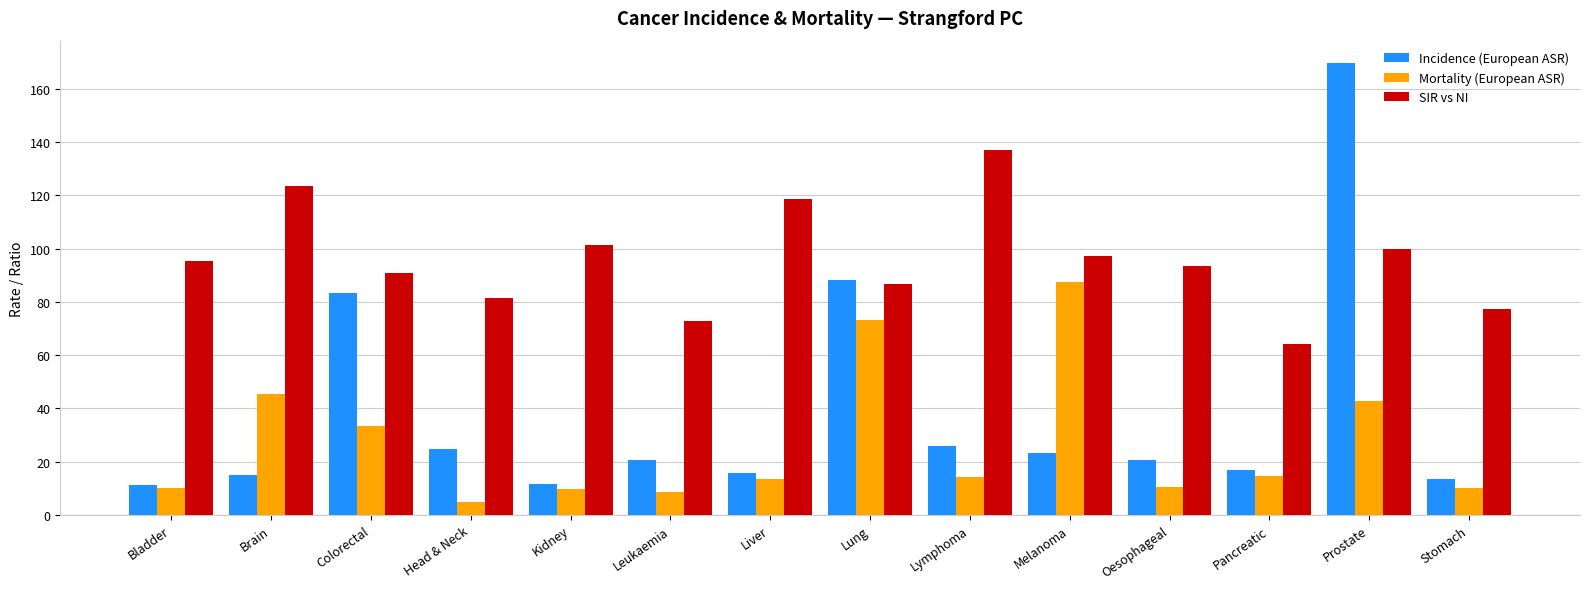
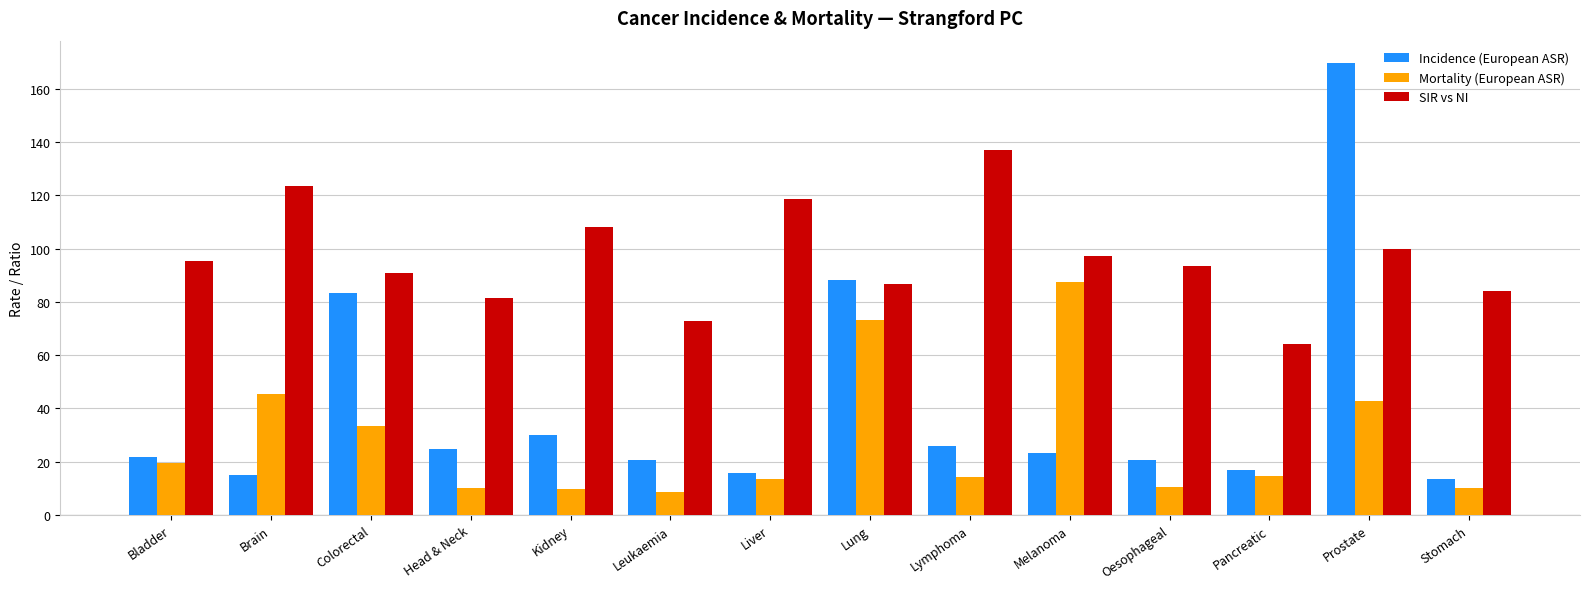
  {
    "Incidence (European ASR)": {
-     "Bladder": 11,
+     "Bladder": 22,
      "Brain": 15,
      "Colorectal": 83,
      "Head & Neck": 25,
-     "Kidney": 12,
+     "Kidney": 30,
      "Leukaemia": 21,
      "Liver": 16,
      "Lung": 88,
      "Lymphoma": 26,
      "Melanoma": 23,
      "Oesophageal": 21,
      "Pancreatic": 17,
      "Prostate": 170,
      "Stomach": 14
    },
    "Mortality (European ASR)": {
-     "Bladder": 10,
+     "Bladder": 19,
      "Brain": 46,
      "Colorectal": 33,
-     "Head & Neck": 5,
+     "Head & Neck": 10,
      "Kidney": 10,
      "Leukaemia": 9,
      "Liver": 13,
      "Lung": 73,
      "Lymphoma": 14,
      "Melanoma": 87,
      "Oesophageal": 11,
      "Pancreatic": 15,
      "Prostate": 43,
      "Stomach": 10
    },
    "SIR vs NI": {
      "Bladder": 95,
      "Brain": 124,
      "Colorectal": 91,
      "Head & Neck": 81,
-     "Kidney": 101,
+     "Kidney": 108,
      "Leukaemia": 73,
      "Liver": 119,
      "Lung": 87,
      "Lymphoma": 137,
      "Melanoma": 97,
      "Oesophageal": 94,
      "Pancreatic": 64,
      "Prostate": 100,
-     "Stomach": 77
+     "Stomach": 84
    }
  }
